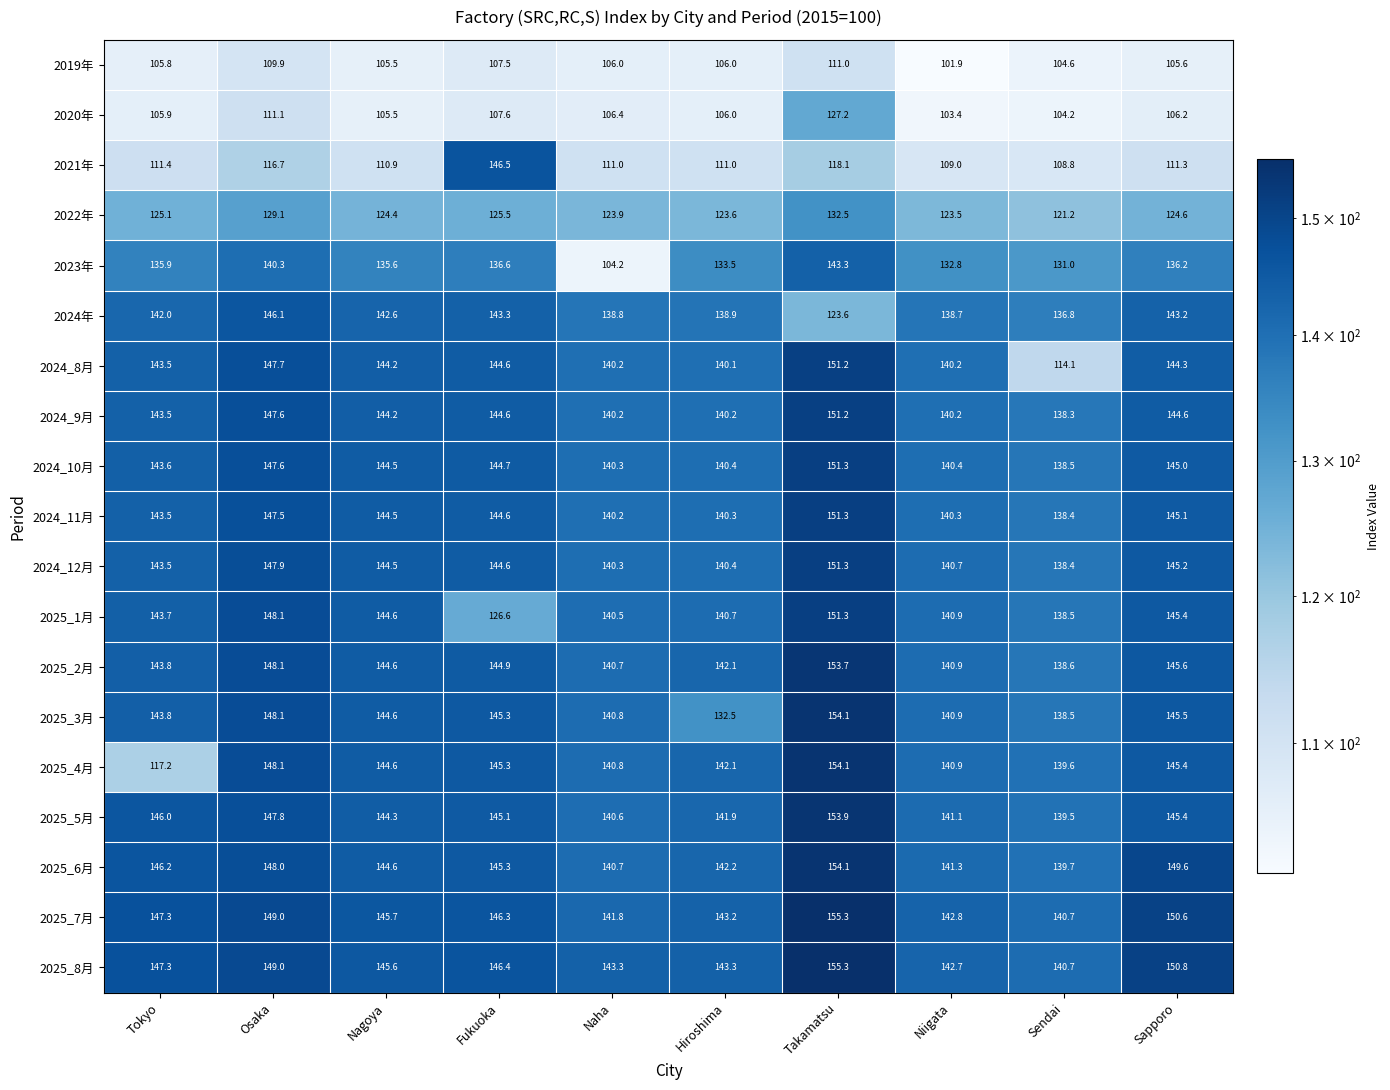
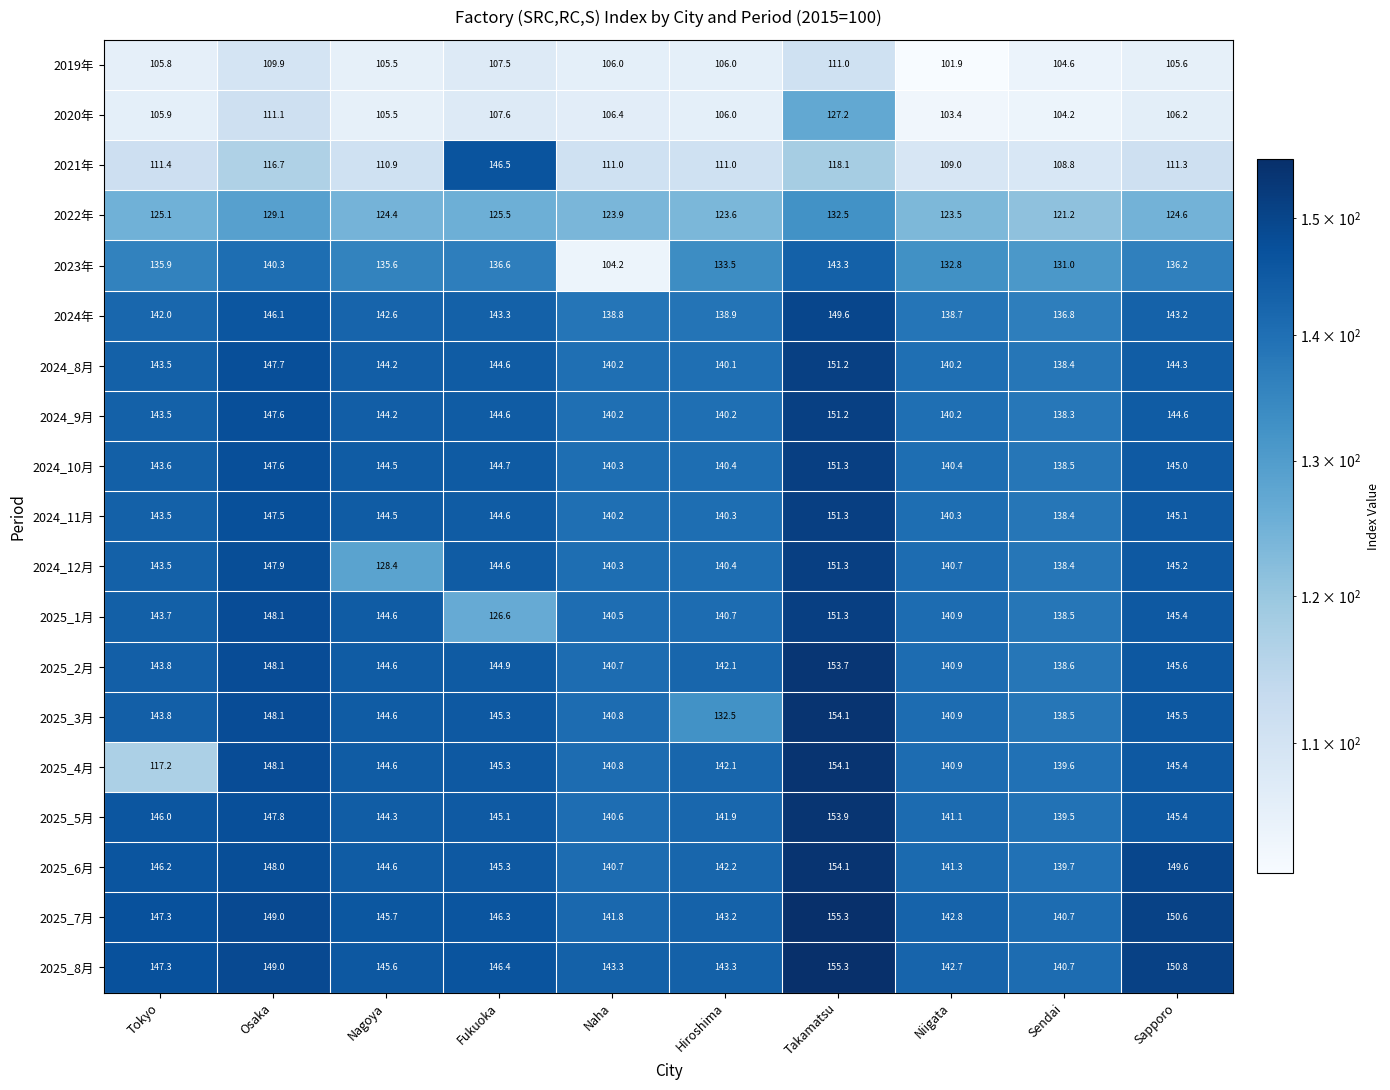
  {
    "2019年": {
      "Tokyo": 105.8,
      "Osaka": 109.9,
      "Nagoya": 105.5,
      "Fukuoka": 107.5,
      "Naha": 106.0,
      "Hiroshima": 106.0,
      "Takamatsu": 111.0,
      "Niigata": 101.9,
      "Sendai": 104.6,
      "Sapporo": 105.6
    },
    "2020年": {
      "Tokyo": 105.9,
      "Osaka": 111.1,
      "Nagoya": 105.5,
      "Fukuoka": 107.6,
      "Naha": 106.4,
      "Hiroshima": 106.0,
      "Takamatsu": 127.2,
      "Niigata": 103.4,
      "Sendai": 104.2,
      "Sapporo": 106.2
    },
    "2021年": {
      "Tokyo": 111.4,
      "Osaka": 116.7,
      "Nagoya": 110.9,
      "Fukuoka": 146.5,
      "Naha": 111.0,
      "Hiroshima": 111.0,
      "Takamatsu": 118.1,
      "Niigata": 109.0,
      "Sendai": 108.8,
      "Sapporo": 111.3
    },
    "2022年": {
      "Tokyo": 125.1,
      "Osaka": 129.1,
      "Nagoya": 124.4,
      "Fukuoka": 125.5,
      "Naha": 123.9,
      "Hiroshima": 123.6,
      "Takamatsu": 132.5,
      "Niigata": 123.5,
      "Sendai": 121.2,
      "Sapporo": 124.6
    },
    "2023年": {
      "Tokyo": 135.9,
      "Osaka": 140.3,
      "Nagoya": 135.6,
      "Fukuoka": 136.6,
      "Naha": 104.2,
      "Hiroshima": 133.5,
      "Takamatsu": 143.3,
      "Niigata": 132.8,
      "Sendai": 131.0,
      "Sapporo": 136.2
    },
    "2024年": {
      "Tokyo": 142.0,
      "Osaka": 146.1,
      "Nagoya": 142.6,
      "Fukuoka": 143.3,
      "Naha": 138.8,
      "Hiroshima": 138.9,
-     "Takamatsu": 123.6,
+     "Takamatsu": 149.6,
      "Niigata": 138.7,
      "Sendai": 136.8,
      "Sapporo": 143.2
    },
    "2024_8月": {
      "Tokyo": 143.5,
      "Osaka": 147.7,
      "Nagoya": 144.2,
      "Fukuoka": 144.6,
      "Naha": 140.2,
      "Hiroshima": 140.1,
      "Takamatsu": 151.2,
      "Niigata": 140.2,
-     "Sendai": 114.1,
+     "Sendai": 138.4,
      "Sapporo": 144.3
    },
    "2024_9月": {
      "Tokyo": 143.5,
      "Osaka": 147.6,
      "Nagoya": 144.2,
      "Fukuoka": 144.6,
      "Naha": 140.2,
      "Hiroshima": 140.2,
      "Takamatsu": 151.2,
      "Niigata": 140.2,
      "Sendai": 138.3,
      "Sapporo": 144.6
    },
    "2024_10月": {
      "Tokyo": 143.6,
      "Osaka": 147.6,
      "Nagoya": 144.5,
      "Fukuoka": 144.7,
      "Naha": 140.3,
      "Hiroshima": 140.4,
      "Takamatsu": 151.3,
      "Niigata": 140.4,
      "Sendai": 138.5,
      "Sapporo": 145.0
    },
    "2024_11月": {
      "Tokyo": 143.5,
      "Osaka": 147.5,
      "Nagoya": 144.5,
      "Fukuoka": 144.6,
      "Naha": 140.2,
      "Hiroshima": 140.3,
      "Takamatsu": 151.3,
      "Niigata": 140.3,
      "Sendai": 138.4,
      "Sapporo": 145.1
    },
    "2024_12月": {
      "Tokyo": 143.5,
      "Osaka": 147.9,
-     "Nagoya": 144.5,
+     "Nagoya": 128.4,
      "Fukuoka": 144.6,
      "Naha": 140.3,
      "Hiroshima": 140.4,
      "Takamatsu": 151.3,
      "Niigata": 140.7,
      "Sendai": 138.4,
      "Sapporo": 145.2
    },
    "2025_1月": {
      "Tokyo": 143.7,
      "Osaka": 148.1,
      "Nagoya": 144.6,
      "Fukuoka": 126.6,
      "Naha": 140.5,
      "Hiroshima": 140.7,
      "Takamatsu": 151.3,
      "Niigata": 140.9,
      "Sendai": 138.5,
      "Sapporo": 145.4
    },
    "2025_2月": {
      "Tokyo": 143.8,
      "Osaka": 148.1,
      "Nagoya": 144.6,
      "Fukuoka": 144.9,
      "Naha": 140.7,
      "Hiroshima": 142.1,
      "Takamatsu": 153.7,
      "Niigata": 140.9,
      "Sendai": 138.6,
      "Sapporo": 145.6
    },
    "2025_3月": {
      "Tokyo": 143.8,
      "Osaka": 148.1,
      "Nagoya": 144.6,
      "Fukuoka": 145.3,
      "Naha": 140.8,
      "Hiroshima": 132.5,
      "Takamatsu": 154.1,
      "Niigata": 140.9,
      "Sendai": 138.5,
      "Sapporo": 145.5
    },
    "2025_4月": {
      "Tokyo": 117.2,
      "Osaka": 148.1,
      "Nagoya": 144.6,
      "Fukuoka": 145.3,
      "Naha": 140.8,
      "Hiroshima": 142.1,
      "Takamatsu": 154.1,
      "Niigata": 140.9,
      "Sendai": 139.6,
      "Sapporo": 145.4
    },
    "2025_5月": {
      "Tokyo": 146.0,
      "Osaka": 147.8,
      "Nagoya": 144.3,
      "Fukuoka": 145.1,
      "Naha": 140.6,
      "Hiroshima": 141.9,
      "Takamatsu": 153.9,
      "Niigata": 141.1,
      "Sendai": 139.5,
      "Sapporo": 145.4
    },
    "2025_6月": {
      "Tokyo": 146.2,
      "Osaka": 148.0,
      "Nagoya": 144.6,
      "Fukuoka": 145.3,
      "Naha": 140.7,
      "Hiroshima": 142.2,
      "Takamatsu": 154.1,
      "Niigata": 141.3,
      "Sendai": 139.7,
      "Sapporo": 149.6
    },
    "2025_7月": {
      "Tokyo": 147.3,
      "Osaka": 149.0,
      "Nagoya": 145.7,
      "Fukuoka": 146.3,
      "Naha": 141.8,
      "Hiroshima": 143.2,
      "Takamatsu": 155.3,
      "Niigata": 142.8,
      "Sendai": 140.7,
      "Sapporo": 150.6
    },
    "2025_8月": {
      "Tokyo": 147.3,
      "Osaka": 149.0,
      "Nagoya": 145.6,
      "Fukuoka": 146.4,
      "Naha": 143.3,
      "Hiroshima": 143.3,
      "Takamatsu": 155.3,
      "Niigata": 142.7,
      "Sendai": 140.7,
      "Sapporo": 150.8
    }
  }
